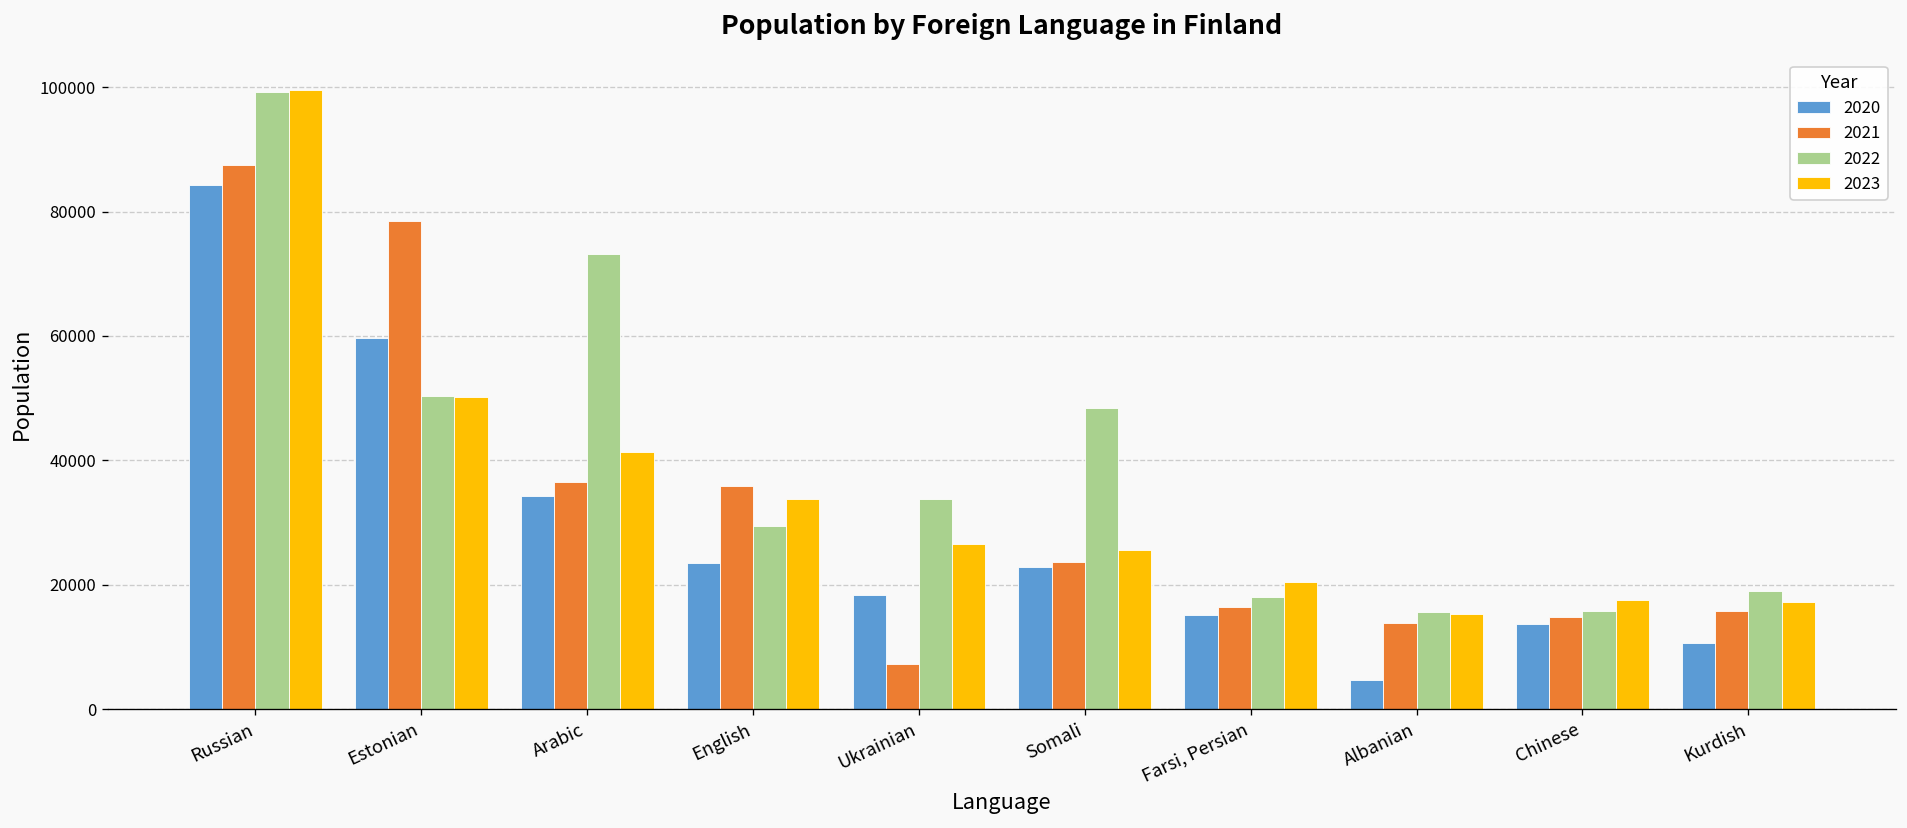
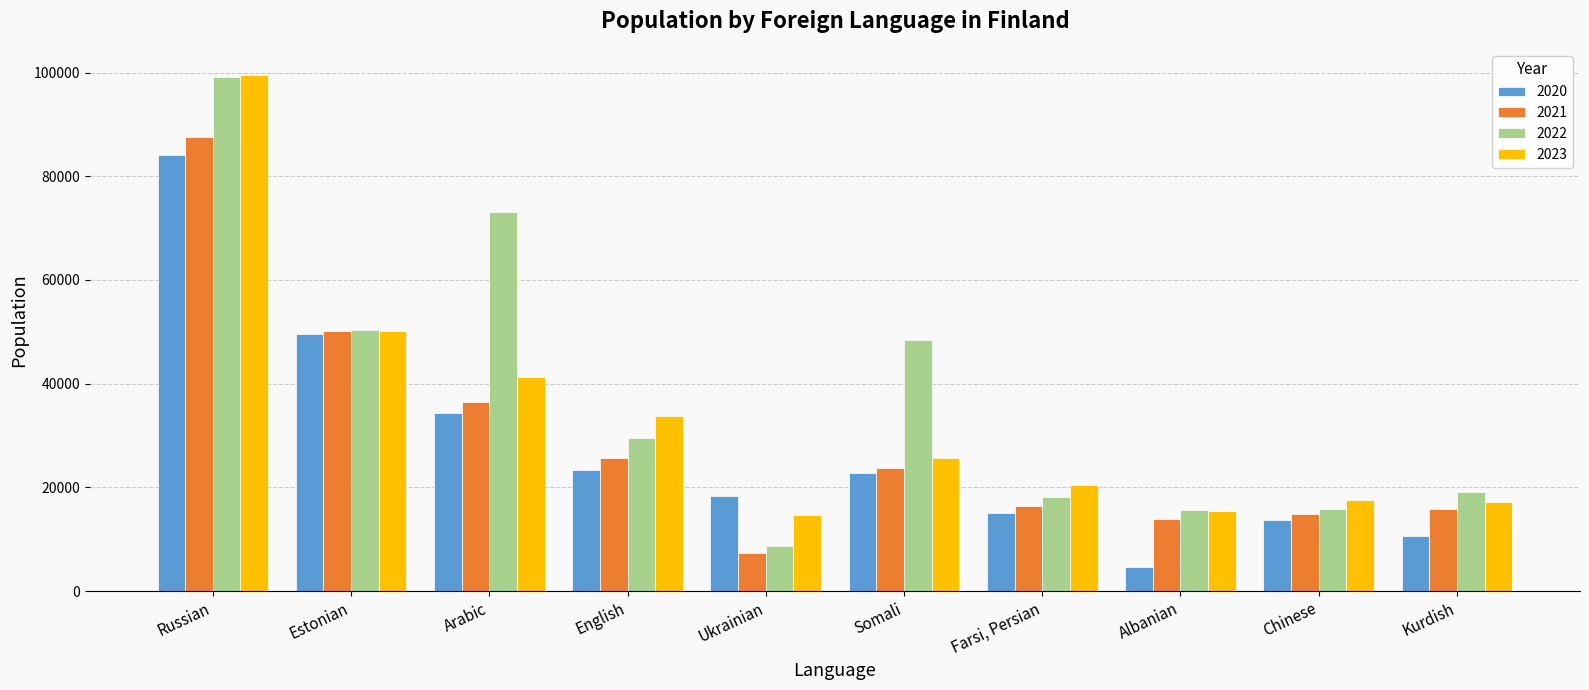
  {
    "2020": {
      "Russian": 84000,
-     "Estonian": 60000,
+     "Estonian": 50000,
      "Arabic": 34000,
      "English": 23000,
      "Ukrainian": 18000,
      "Somali": 23000,
      "Farsi, Persian": 15000,
      "Albanian": 5000,
      "Chinese": 14000,
      "Kurdish": 11000
    },
    "2021": {
      "Russian": 88000,
-     "Estonian": 78000,
+     "Estonian": 50000,
      "Arabic": 36000,
-     "English": 36000,
+     "English": 26000,
      "Ukrainian": 7000,
      "Somali": 24000,
      "Farsi, Persian": 16000,
      "Albanian": 14000,
      "Chinese": 15000,
      "Kurdish": 16000
    },
    "2022": {
      "Russian": 99000,
      "Estonian": 50000,
      "Arabic": 73000,
      "English": 29000,
-     "Ukrainian": 34000,
+     "Ukrainian": 9000,
      "Somali": 48000,
      "Farsi, Persian": 18000,
      "Albanian": 16000,
      "Chinese": 16000,
      "Kurdish": 19000
    },
    "2023": {
      "Russian": 100000,
      "Estonian": 50000,
      "Arabic": 41000,
      "English": 34000,
-     "Ukrainian": 27000,
+     "Ukrainian": 15000,
      "Somali": 26000,
      "Farsi, Persian": 20000,
      "Albanian": 15000,
      "Chinese": 18000,
      "Kurdish": 17000
    }
  }
